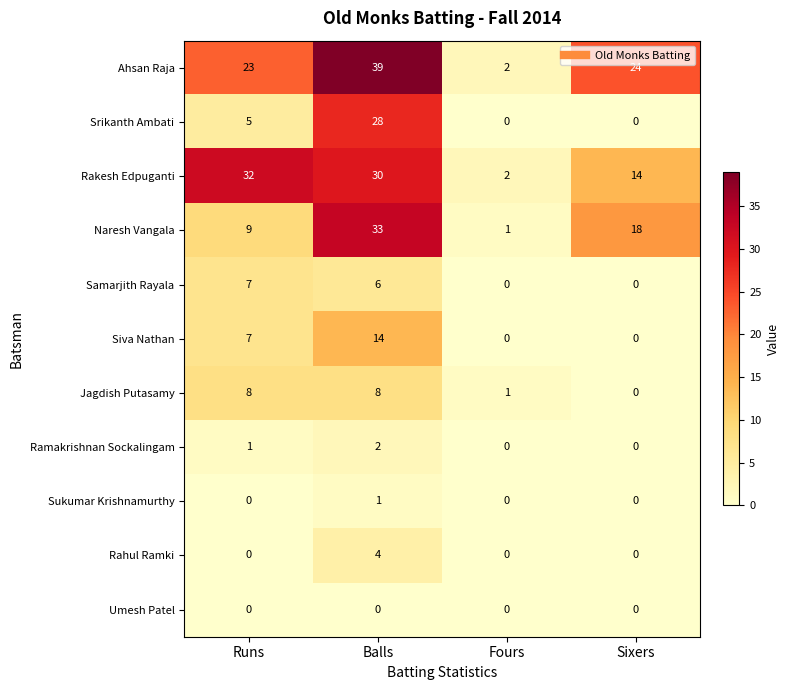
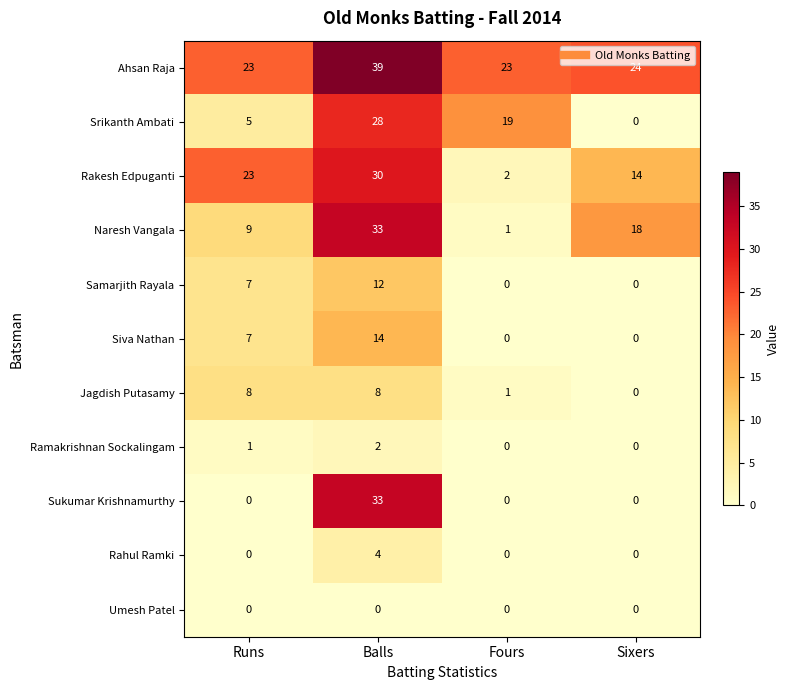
  {
    "Ahsan Raja": {
      "Runs": 23,
      "Balls": 39,
-     "Fours": 2
+     "Fours": 23
    },
    "Srikanth Ambati": {
      "Runs": 5,
      "Balls": 28,
-     "Fours": 0,
+     "Fours": 19,
      "Sixers": 0
    },
    "Rakesh Edpuganti": {
-     "Runs": 32,
+     "Runs": 23,
      "Balls": 30,
      "Fours": 2,
      "Sixers": 14
    },
    "Naresh Vangala": {
      "Runs": 9,
      "Balls": 33,
      "Fours": 1,
      "Sixers": 18
    },
    "Samarjith Rayala": {
      "Runs": 7,
-     "Balls": 6,
+     "Balls": 12,
      "Fours": 0,
      "Sixers": 0
    },
    "Siva Nathan": {
      "Runs": 7,
      "Balls": 14,
      "Fours": 0,
      "Sixers": 0
    },
    "Jagdish Putasamy": {
      "Runs": 8,
      "Balls": 8,
      "Fours": 1,
      "Sixers": 0
    },
    "Ramakrishnan Sockalingam": {
      "Runs": 1,
      "Balls": 2,
      "Fours": 0,
      "Sixers": 0
    },
    "Sukumar Krishnamurthy": {
      "Runs": 0,
-     "Balls": 1,
+     "Balls": 33,
      "Fours": 0,
      "Sixers": 0
    },
    "Rahul Ramki": {
      "Runs": 0,
      "Balls": 4,
      "Fours": 0,
      "Sixers": 0
    },
    "Umesh Patel": {
      "Runs": 0,
      "Balls": 0,
      "Fours": 0,
      "Sixers": 0
    }
  }
